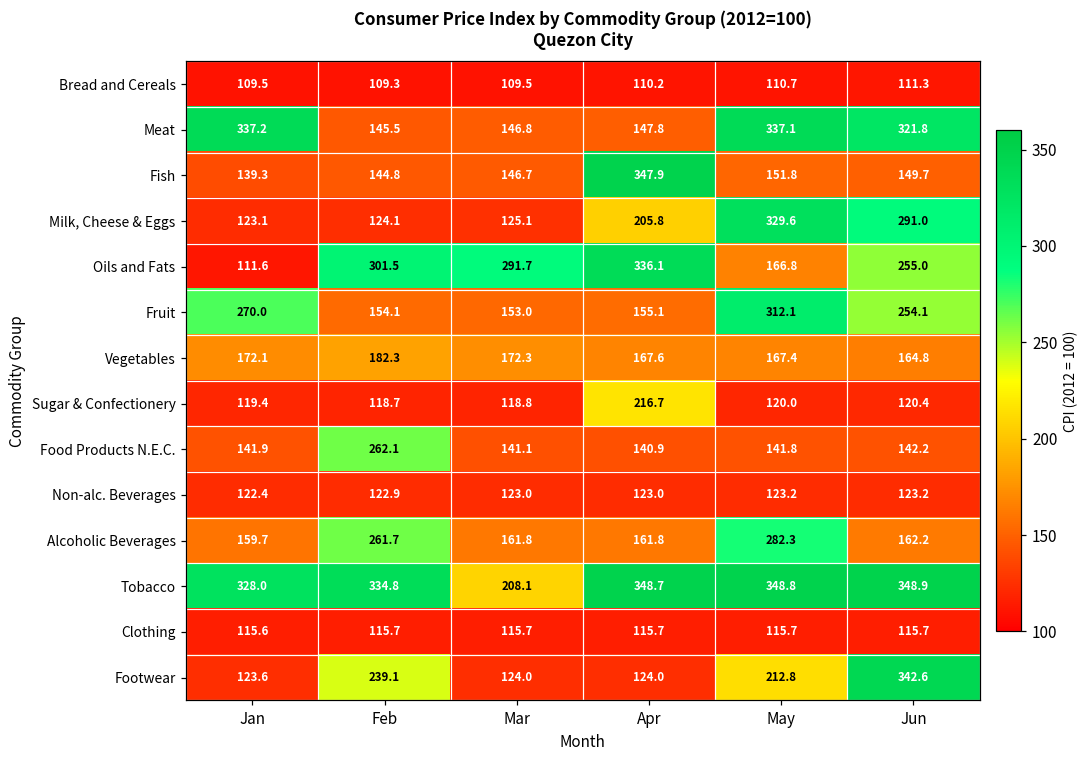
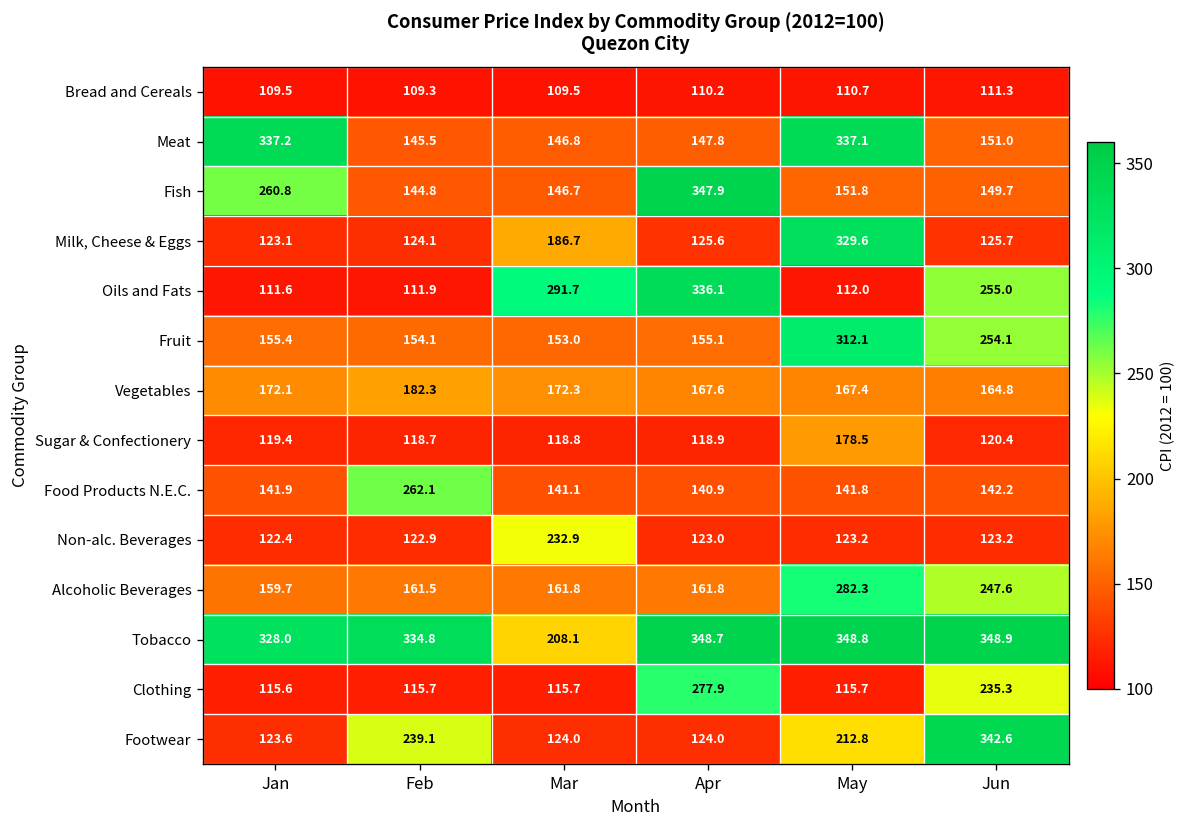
  {
    "Bread and Cereals": {
      "Jan": 109.5,
      "Feb": 109.3,
      "Mar": 109.5,
      "Apr": 110.2,
      "May": 110.7,
      "Jun": 111.3
    },
    "Meat": {
      "Jan": 337.2,
      "Feb": 145.5,
      "Mar": 146.8,
      "Apr": 147.8,
      "May": 337.1,
-     "Jun": 321.8
+     "Jun": 151.0
    },
    "Fish": {
-     "Jan": 139.3,
+     "Jan": 260.8,
      "Feb": 144.8,
      "Mar": 146.7,
      "Apr": 347.9,
      "May": 151.8,
      "Jun": 149.7
    },
    "Milk, Cheese & Eggs": {
      "Jan": 123.1,
      "Feb": 124.1,
-     "Mar": 125.1,
-     "Apr": 205.8,
+     "Mar": 186.7,
+     "Apr": 125.6,
      "May": 329.6,
-     "Jun": 291.0
+     "Jun": 125.7
    },
    "Oils and Fats": {
      "Jan": 111.6,
-     "Feb": 301.5,
+     "Feb": 111.9,
      "Mar": 291.7,
      "Apr": 336.1,
-     "May": 166.8,
+     "May": 112.0,
      "Jun": 255.0
    },
    "Fruit": {
-     "Jan": 270.0,
+     "Jan": 155.4,
      "Feb": 154.1,
      "Mar": 153.0,
      "Apr": 155.1,
      "May": 312.1,
      "Jun": 254.1
    },
    "Vegetables": {
      "Jan": 172.1,
      "Feb": 182.3,
      "Mar": 172.3,
      "Apr": 167.6,
      "May": 167.4,
      "Jun": 164.8
    },
    "Sugar & Confectionery": {
      "Jan": 119.4,
      "Feb": 118.7,
      "Mar": 118.8,
-     "Apr": 216.7,
-     "May": 120.0,
+     "Apr": 118.9,
+     "May": 178.5,
      "Jun": 120.4
    },
    "Food Products N.E.C.": {
      "Jan": 141.9,
      "Feb": 262.1,
      "Mar": 141.1,
      "Apr": 140.9,
      "May": 141.8,
      "Jun": 142.2
    },
    "Non-alc. Beverages": {
      "Jan": 122.4,
      "Feb": 122.9,
-     "Mar": 123.0,
+     "Mar": 232.9,
      "Apr": 123.0,
      "May": 123.2,
      "Jun": 123.2
    },
    "Alcoholic Beverages": {
      "Jan": 159.7,
-     "Feb": 261.7,
+     "Feb": 161.5,
      "Mar": 161.8,
      "Apr": 161.8,
      "May": 282.3,
-     "Jun": 162.2
+     "Jun": 247.6
    },
    "Tobacco": {
      "Jan": 328.0,
      "Feb": 334.8,
      "Mar": 208.1,
      "Apr": 348.7,
      "May": 348.8,
      "Jun": 348.9
    },
    "Clothing": {
      "Jan": 115.6,
      "Feb": 115.7,
      "Mar": 115.7,
-     "Apr": 115.7,
+     "Apr": 277.9,
      "May": 115.7,
-     "Jun": 115.7
+     "Jun": 235.3
    },
    "Footwear": {
      "Jan": 123.6,
      "Feb": 239.1,
      "Mar": 124.0,
      "Apr": 124.0,
      "May": 212.8,
      "Jun": 342.6
    }
  }
